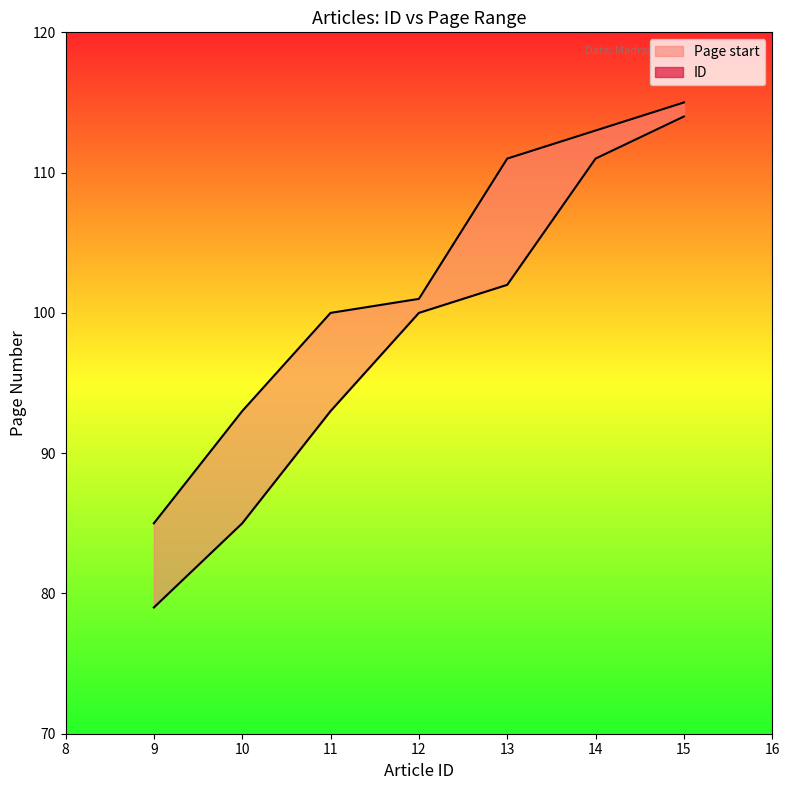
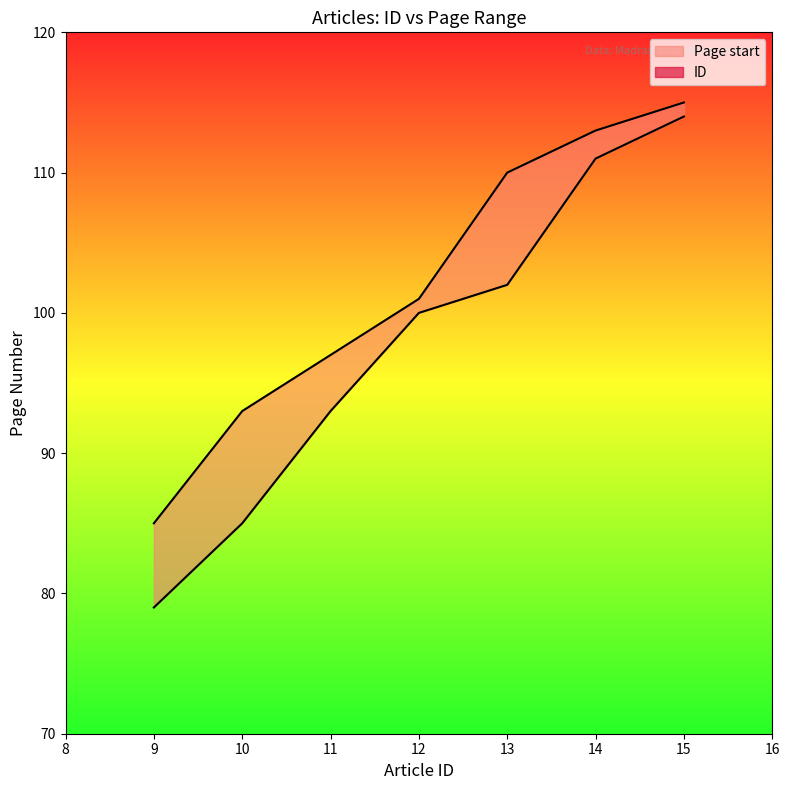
  {
    "Page start": {
      "9": 85,
      "10": 93,
-     "11": 100,
+     "11": 97,
      "12": 101,
-     "13": 111,
+     "13": 110,
      "14": 113,
      "15": 115
    }
  }
